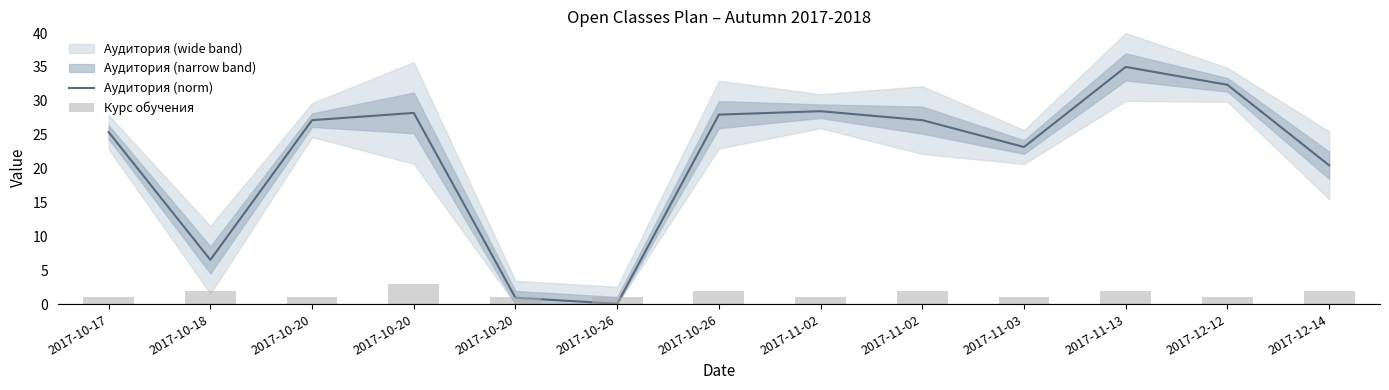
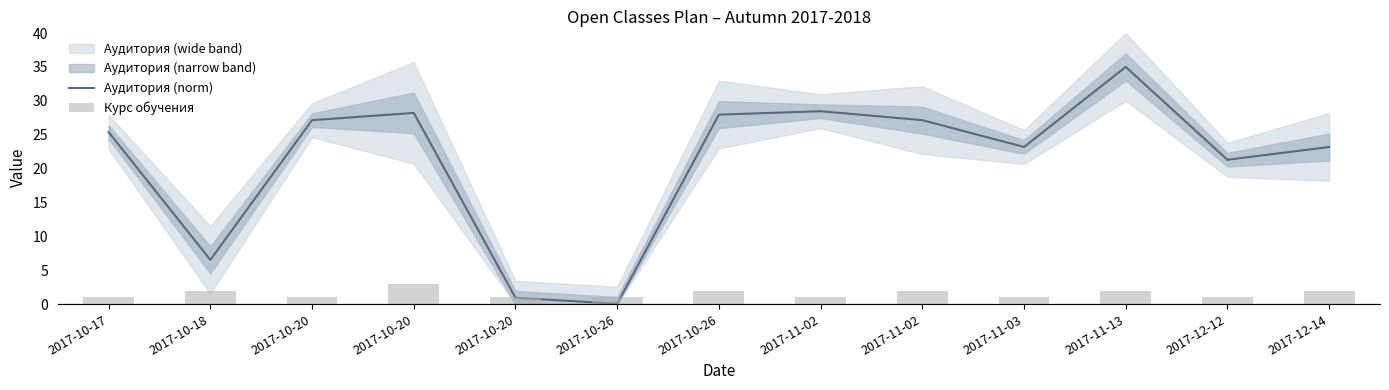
  {
    "Аудитория (norm)": {
      "2017-10-17": 25,
      "2017-10-18": 7,
      "2017-11-03": 23,
      "2017-11-13": 35,
-     "2017-12-12": 32,
-     "2017-12-14": 20
+     "2017-12-12": 21,
+     "2017-12-14": 23
    }
  }
